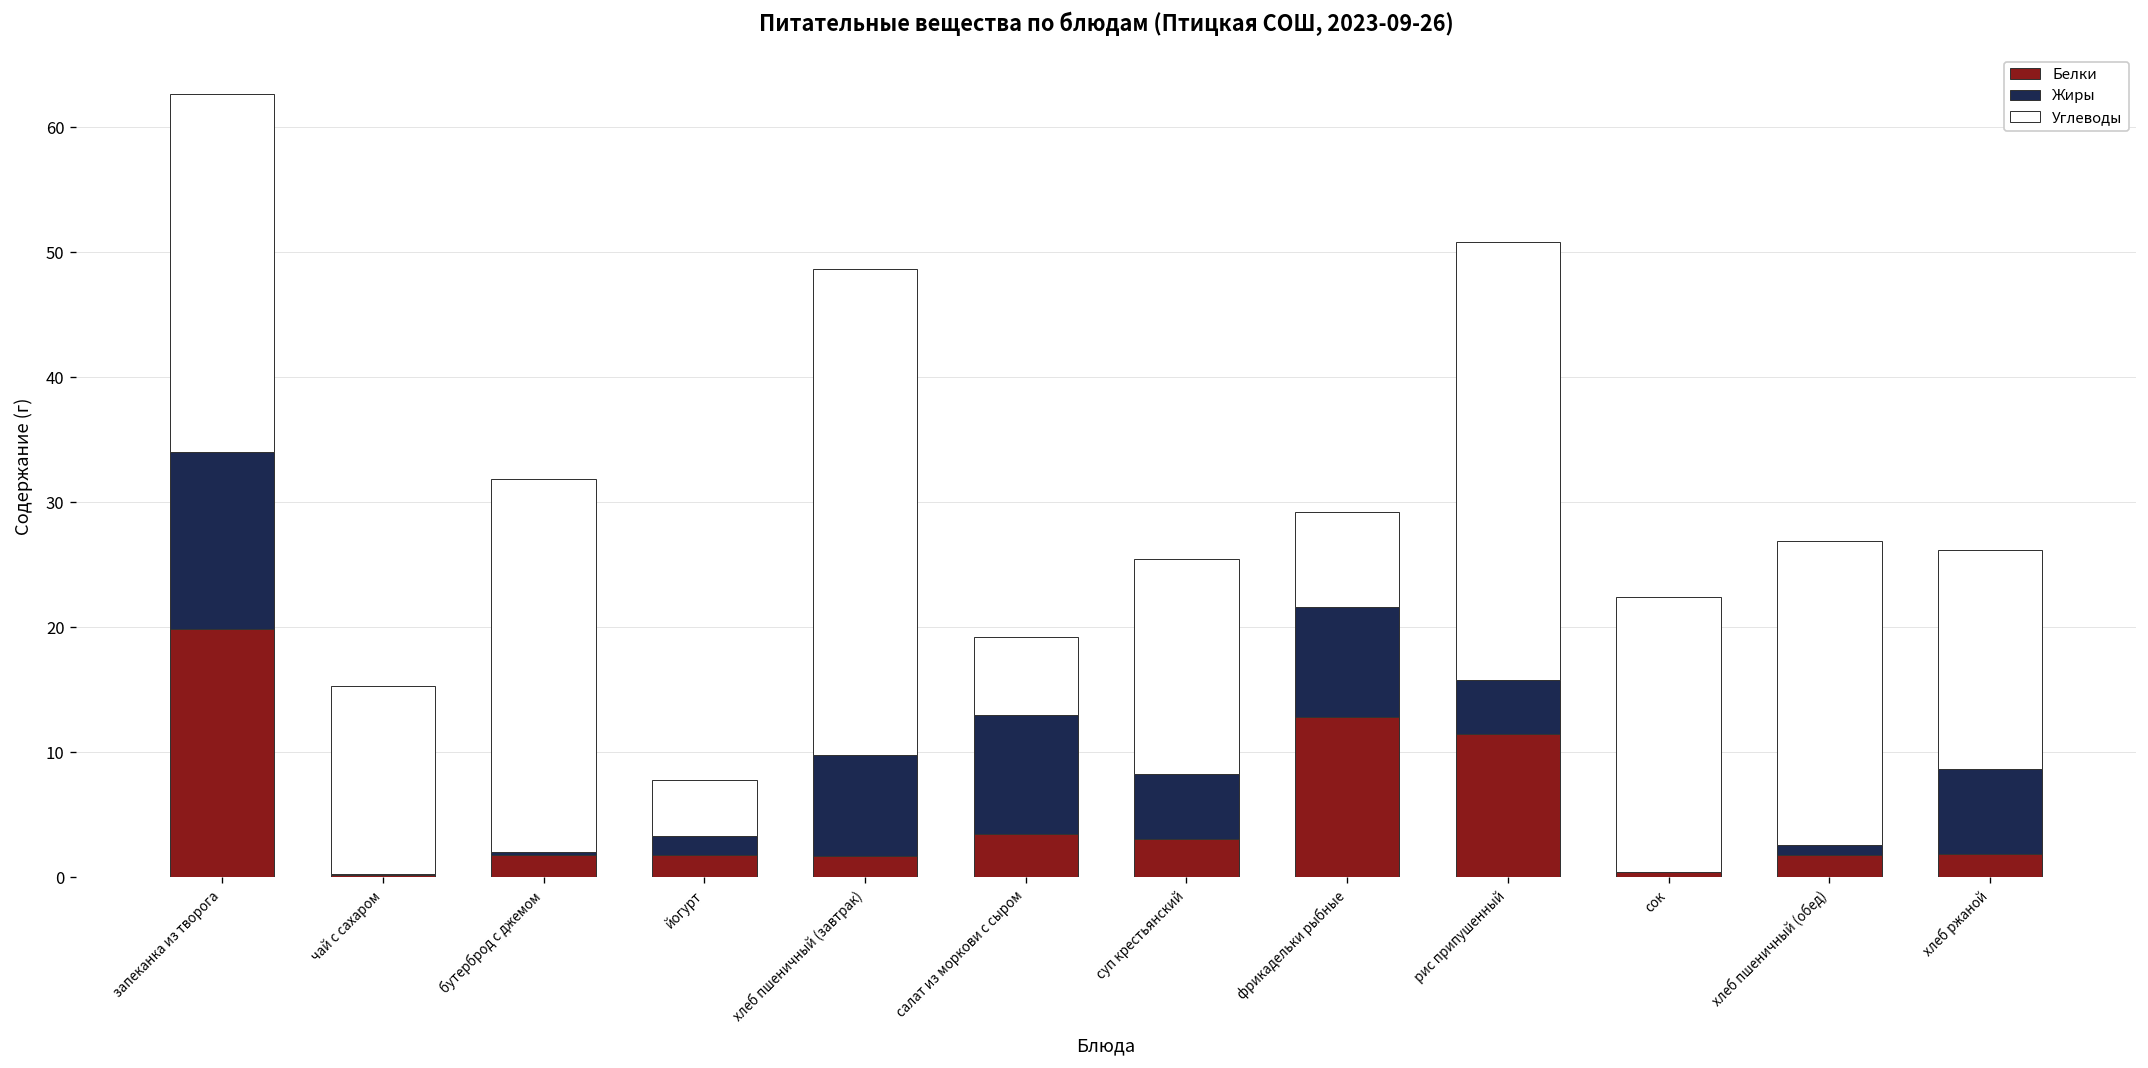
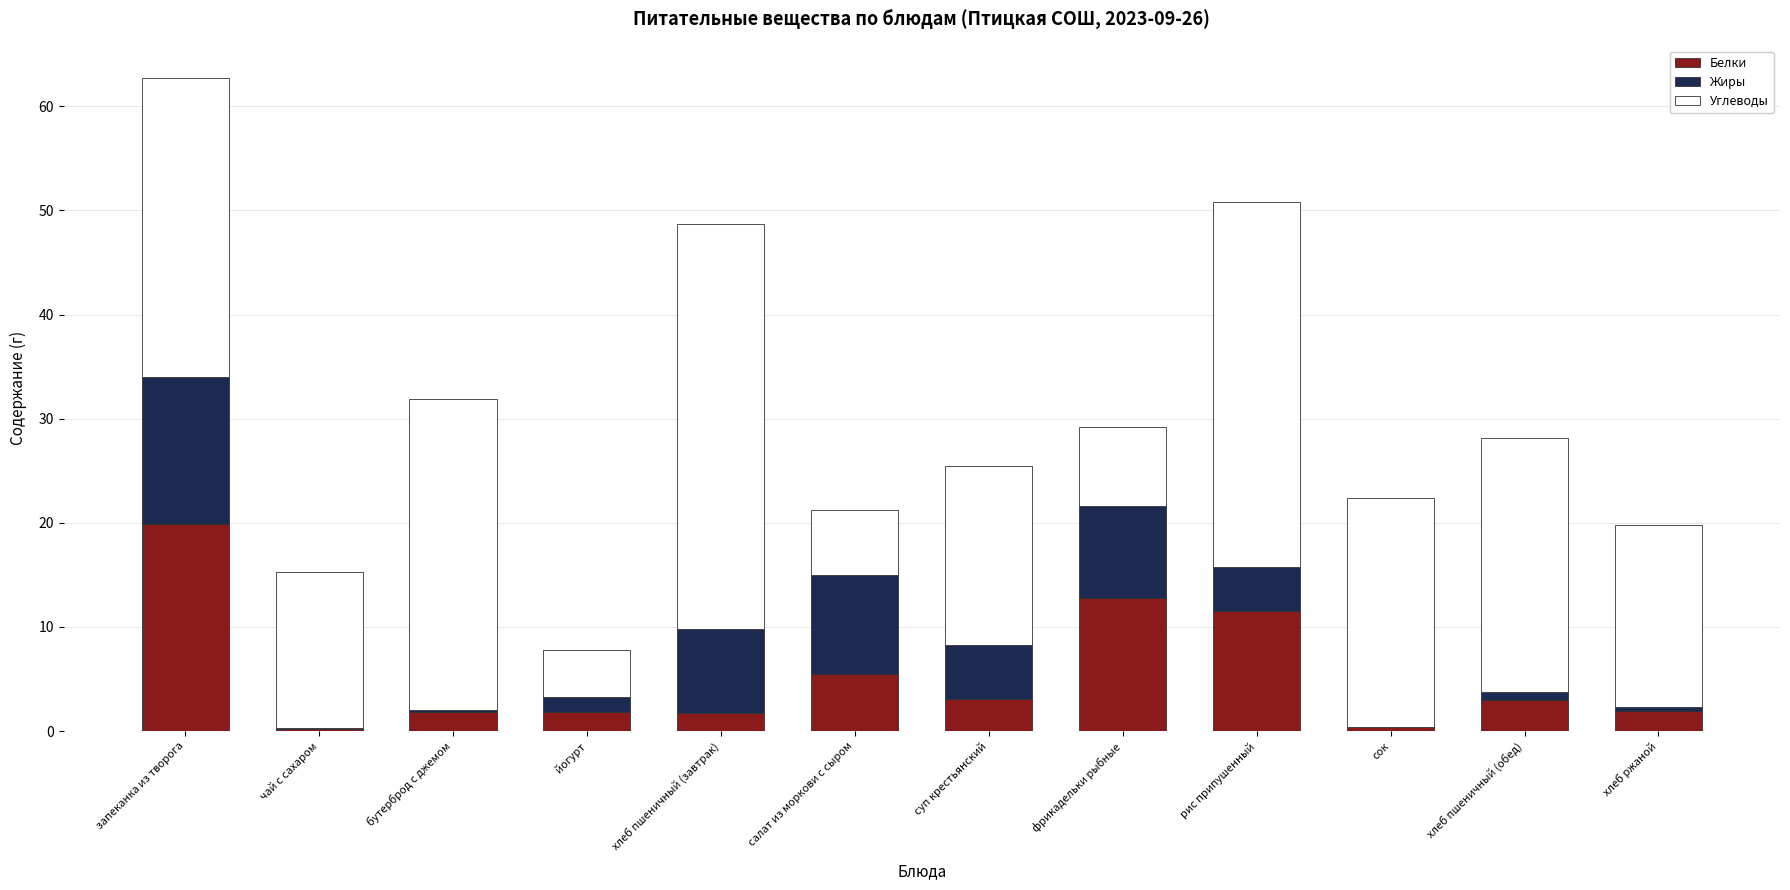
  {
    "Белки": {
      "запеканка из творога": 19.9,
      "бутерброд с джемом": 1.8,
      "йогурт": 1.8,
      "хлеб пшеничный (завтрак)": 1.7,
-     "салат из моркови с сыром": 3.5,
+     "салат из моркови с сыром": 5.5,
      "суп крестьянский": 3.1,
      "фрикадельки рыбные": 12.8,
      "рис припушенный": 11.5,
      "сок": 0.4,
-     "хлеб пшеничный (обед)": 1.8,
+     "хлеб пшеничный (обед)": 3.0,
      "хлеб ржаной": 1.9
    },
    "Жиры": {
      "запеканка из творога": 14.1,
      "йогурт": 1.5,
      "хлеб пшеничный (завтрак)": 8.1,
      "салат из моркови с сыром": 9.5,
      "суп крестьянский": 5.2,
      "фрикадельки рыбные": 8.8,
      "рис припушенный": 4.3,
      "сок": 0.0,
      "хлеб пшеничный (обед)": 0.8,
-     "хлеб ржаной": 6.8
+     "хлеб ржаной": 0.4
    },
    "Углеводы": {
      "запеканка из творога": 28.7,
      "чай с сахаром": 15.0,
      "бутерброд с джемом": 29.9,
      "йогурт": 4.5,
      "хлеб пшеничный (завтрак)": 38.9,
      "салат из моркови с сыром": 6.2,
      "суп крестьянский": 17.2,
      "фрикадельки рыбные": 7.6,
      "рис припушенный": 35.0,
      "сок": 22.0,
      "хлеб пшеничный (обед)": 24.3,
      "хлеб ржаной": 17.5
    }
  }
